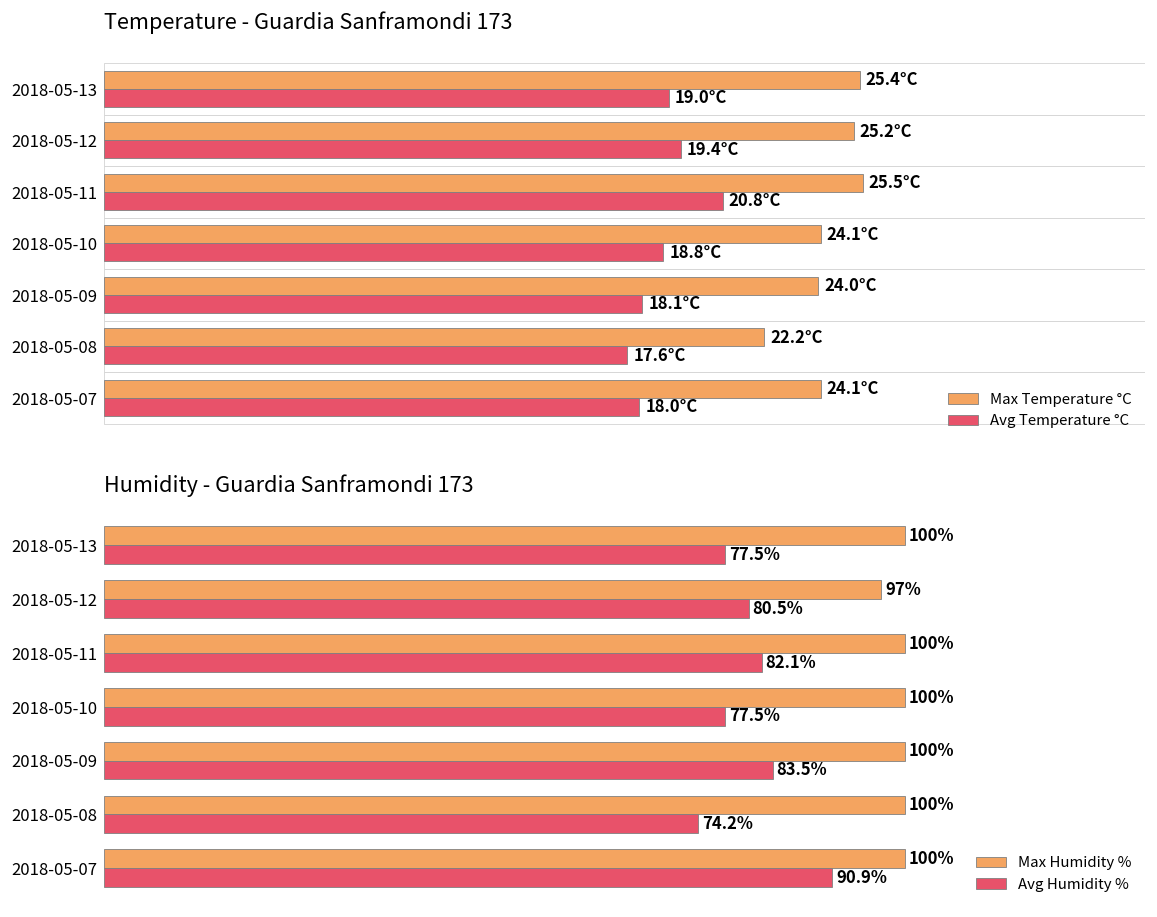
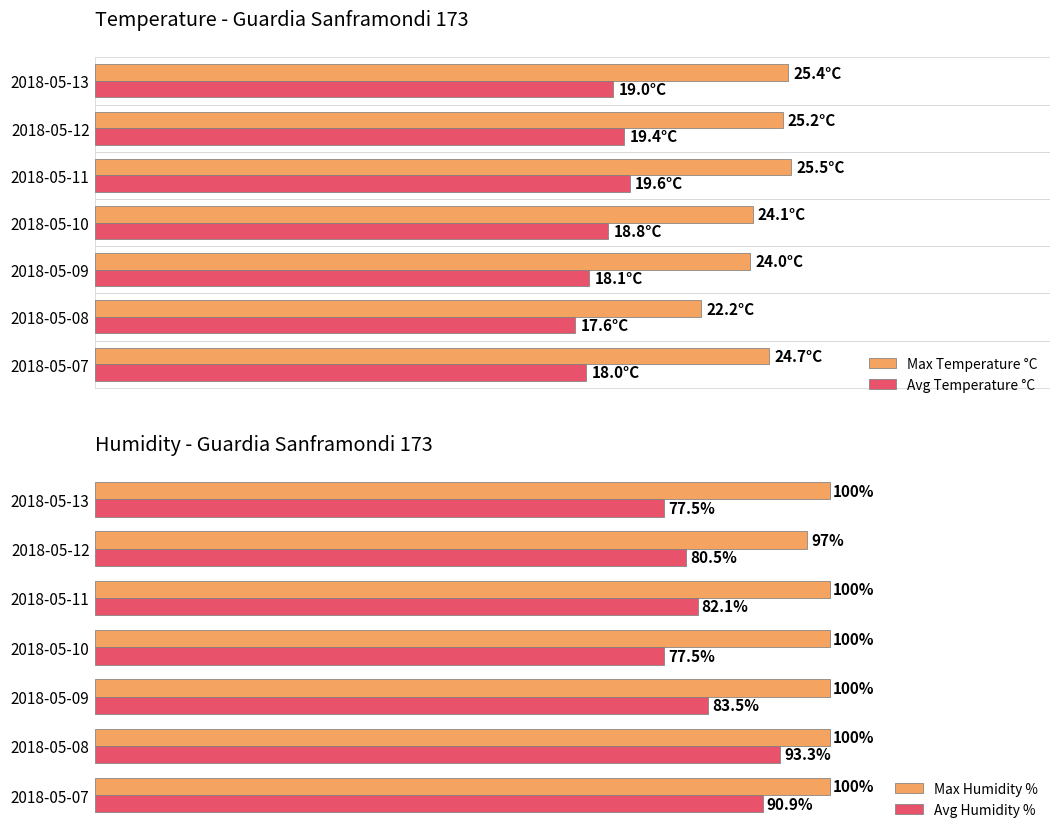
  {
    "Temperature - Guardia Sanframondi 173": {
      "Max Temperature °C": {
        "2018-05-13": "25.4°C",
        "2018-05-12": "25.2°C",
        "2018-05-11": "25.5°C",
        "2018-05-10": "24.1°C",
        "2018-05-09": "24.0°C",
        "2018-05-08": "22.2°C",
-       "2018-05-07": "24.1°C"
+       "2018-05-07": "24.7°C"
      },
      "Avg Temperature °C": {
        "2018-05-13": "19.0°C",
        "2018-05-12": "19.4°C",
-       "2018-05-11": "20.8°C",
+       "2018-05-11": "19.6°C",
        "2018-05-10": "18.8°C",
        "2018-05-09": "18.1°C",
        "2018-05-08": "17.6°C",
        "2018-05-07": "18.0°C"
      }
    },
    "Humidity - Guardia Sanframondi 173": {
      "Max Humidity %": {
        "2018-05-13": "100%",
        "2018-05-12": "97%",
        "2018-05-11": "100%",
        "2018-05-10": "100%",
        "2018-05-09": "100%",
        "2018-05-08": "100%",
        "2018-05-07": "100%"
      },
      "Avg Humidity %": {
        "2018-05-13": "77.5%",
        "2018-05-12": "80.5%",
        "2018-05-11": "82.1%",
        "2018-05-10": "77.5%",
        "2018-05-09": "83.5%",
-       "2018-05-08": "74.2%",
+       "2018-05-08": "93.3%",
        "2018-05-07": "90.9%"
      }
    }
  }
